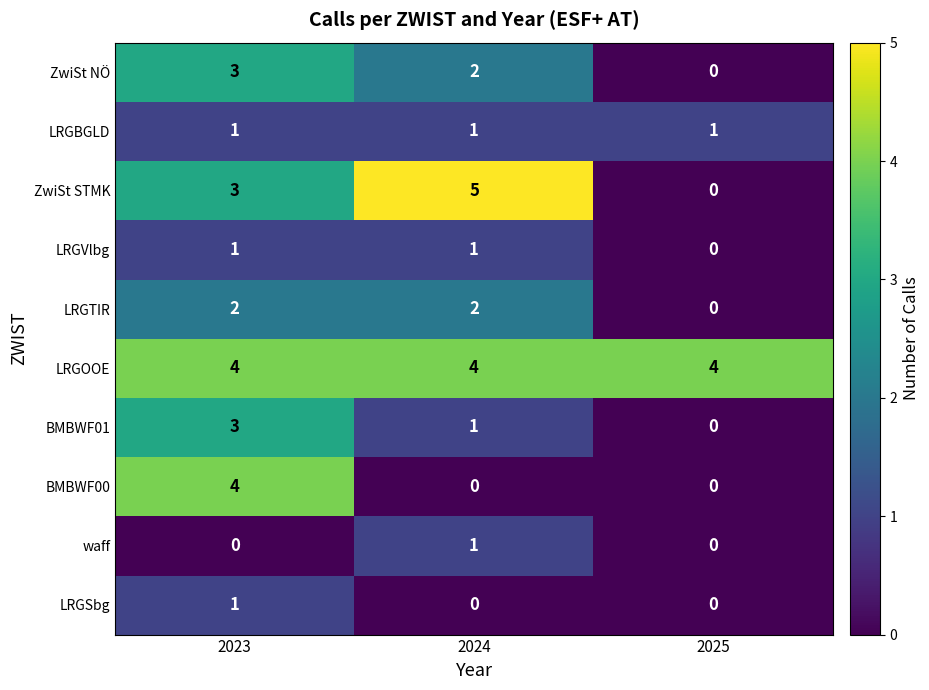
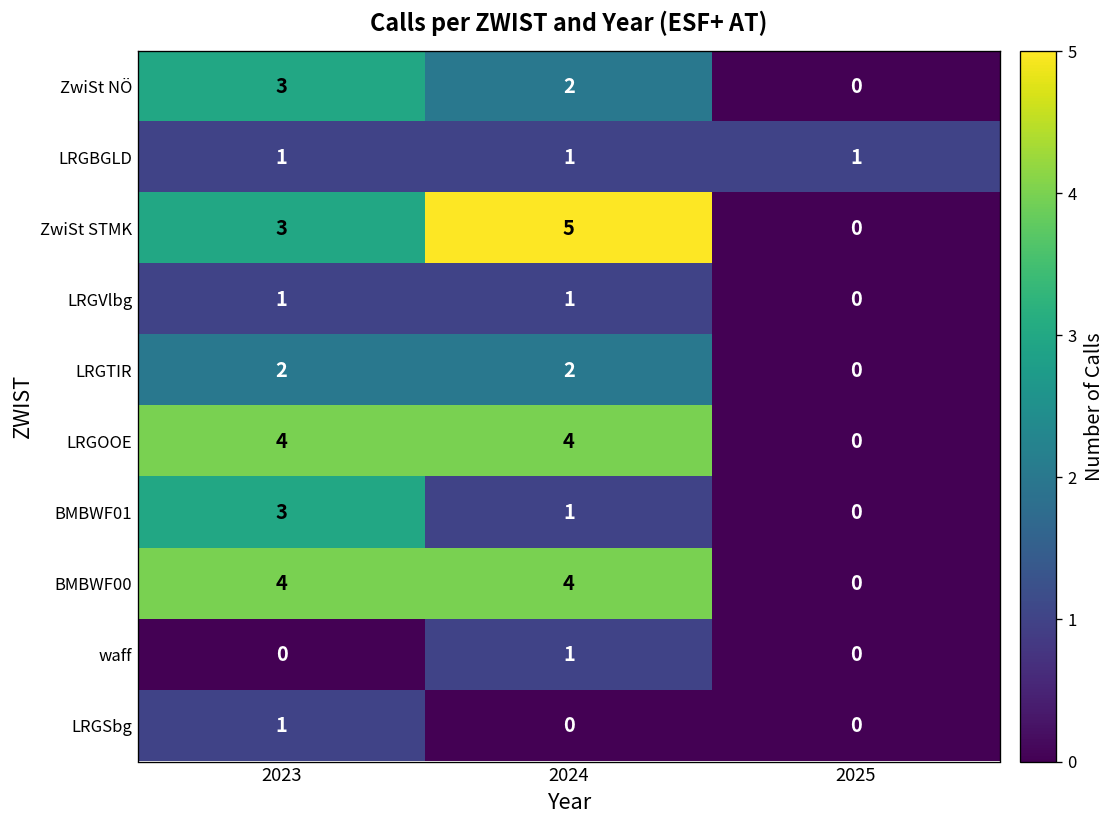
  {
    "ZwiSt NÖ": {
      "2023": 3,
      "2024": 2,
      "2025": 0
    },
    "LRGBGLD": {
      "2023": 1,
      "2024": 1,
      "2025": 1
    },
    "ZwiSt STMK": {
      "2023": 3,
      "2024": 5,
      "2025": 0
    },
    "LRGVlbg": {
      "2023": 1,
      "2024": 1,
      "2025": 0
    },
    "LRGTIR": {
      "2023": 2,
      "2024": 2,
      "2025": 0
    },
    "LRGOOE": {
      "2023": 4,
      "2024": 4,
-     "2025": 4
+     "2025": 0
    },
    "BMBWF01": {
      "2023": 3,
      "2024": 1,
      "2025": 0
    },
    "BMBWF00": {
      "2023": 4,
-     "2024": 0,
+     "2024": 4,
      "2025": 0
    },
    "waff": {
      "2023": 0,
      "2024": 1,
      "2025": 0
    },
    "LRGSbg": {
      "2023": 1,
      "2024": 0,
      "2025": 0
    }
  }
